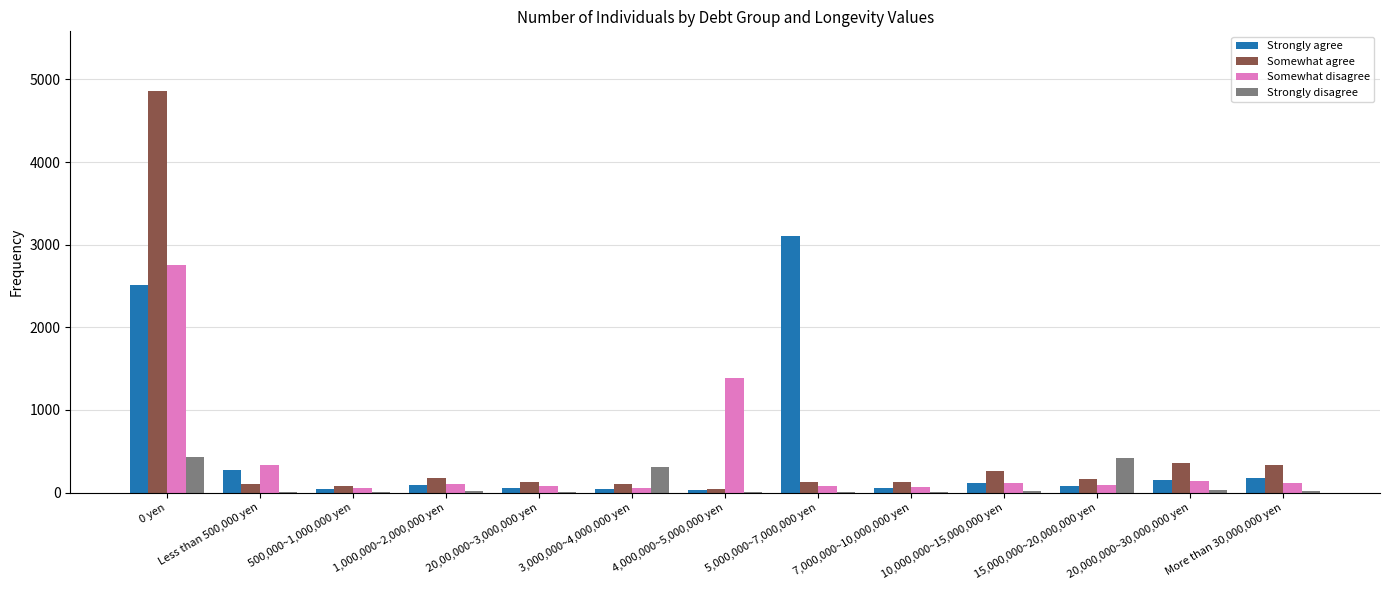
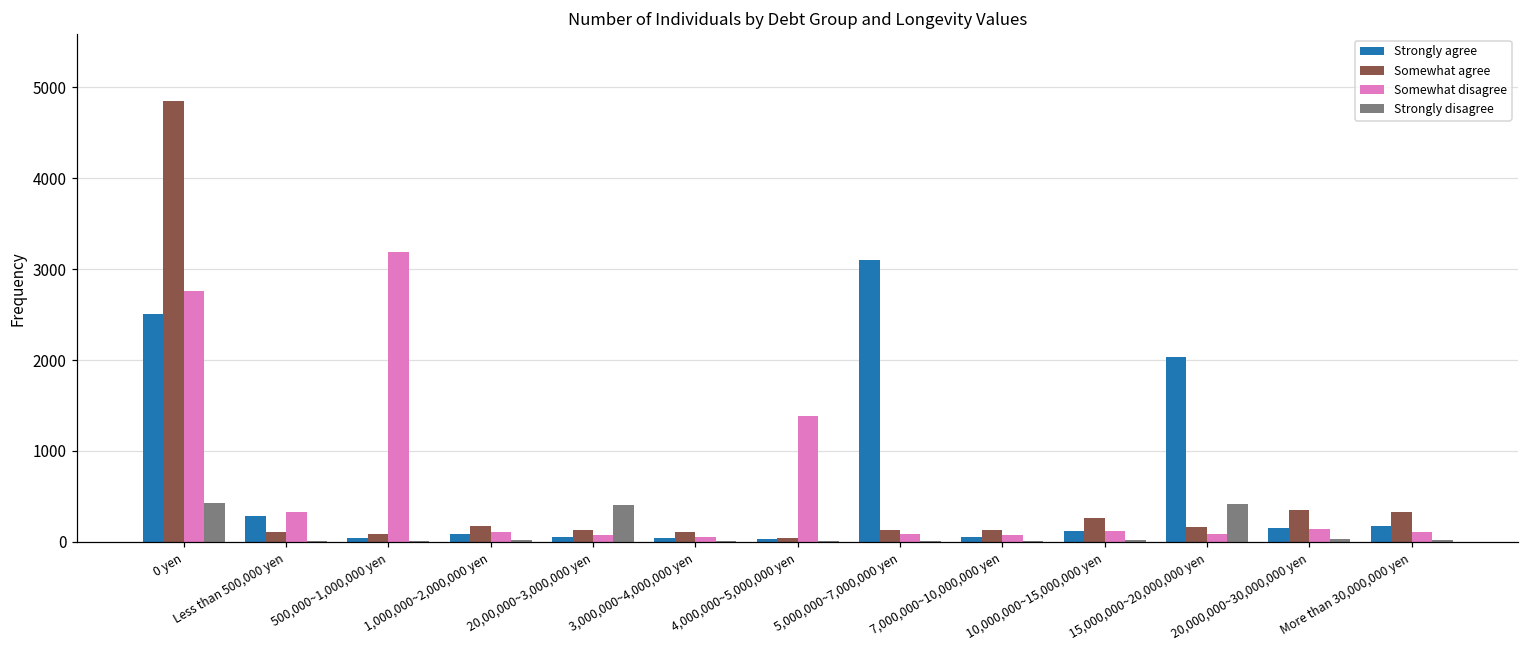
  {
    "Strongly agree": {
      "0 yen": 2500,
      "Less than 500,000 yen": 300,
      "500,000~1,000,000 yen": 0,
      "1,000,000~2,000,000 yen": 100,
      "20,00,000~3,000,000 yen": 100,
      "3,000,000~4,000,000 yen": 0,
      "5,000,000~7,000,000 yen": 3100,
      "7,000,000~10,000,000 yen": 100,
      "10,000,000~15,000,000 yen": 100,
-     "15,000,000~20,000,000 yen": 100,
+     "15,000,000~20,000,000 yen": 2000,
      "20,000,000~30,000,000 yen": 200,
      "More than 30,000,000 yen": 200
    },
    "Somewhat agree": {
      "0 yen": 4900,
      "Less than 500,000 yen": 100,
      "500,000~1,000,000 yen": 100,
      "1,000,000~2,000,000 yen": 200,
      "20,00,000~3,000,000 yen": 100,
      "3,000,000~4,000,000 yen": 100,
      "4,000,000~5,000,000 yen": 0,
      "5,000,000~7,000,000 yen": 100,
      "7,000,000~10,000,000 yen": 100,
      "10,000,000~15,000,000 yen": 300,
      "15,000,000~20,000,000 yen": 200,
      "20,000,000~30,000,000 yen": 400,
      "More than 30,000,000 yen": 300
    },
    "Somewhat disagree": {
      "0 yen": 2800,
      "Less than 500,000 yen": 300,
-     "500,000~1,000,000 yen": 100,
+     "500,000~1,000,000 yen": 3200,
      "1,000,000~2,000,000 yen": 100,
      "20,00,000~3,000,000 yen": 100,
      "3,000,000~4,000,000 yen": 100,
      "4,000,000~5,000,000 yen": 1400,
      "5,000,000~7,000,000 yen": 100,
      "7,000,000~10,000,000 yen": 100,
      "10,000,000~15,000,000 yen": 100,
      "15,000,000~20,000,000 yen": 100,
      "20,000,000~30,000,000 yen": 100,
      "More than 30,000,000 yen": 100
    },
    "Strongly disagree": {
      "0 yen": 400,
-     "20,00,000~3,000,000 yen": 0,
-     "3,000,000~4,000,000 yen": 300,
+     "20,00,000~3,000,000 yen": 400,
+     "3,000,000~4,000,000 yen": 0,
      "15,000,000~20,000,000 yen": 400
    }
  }
